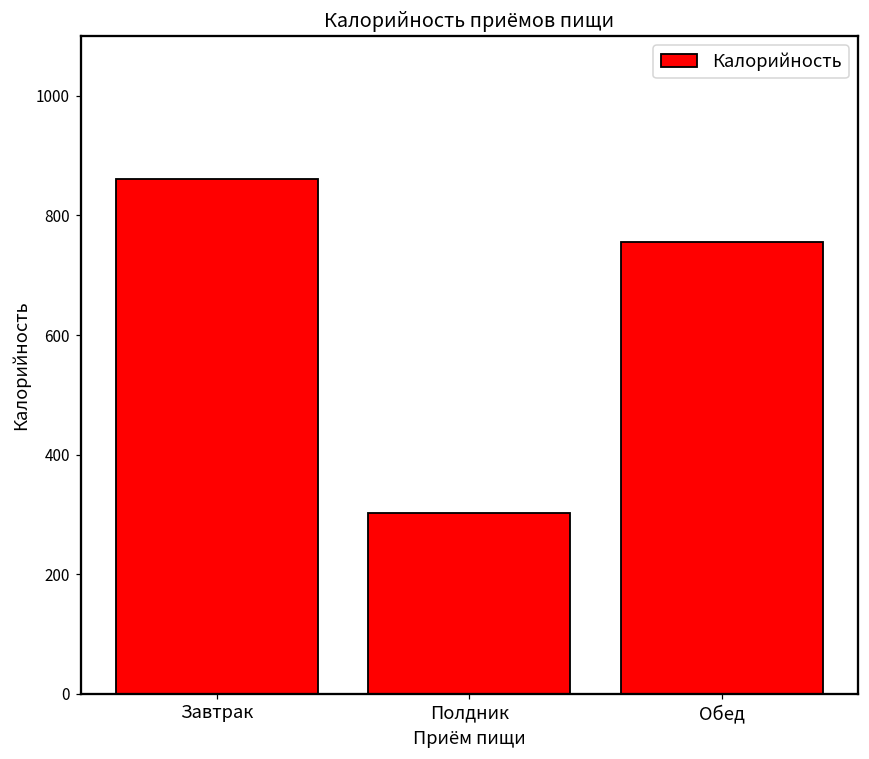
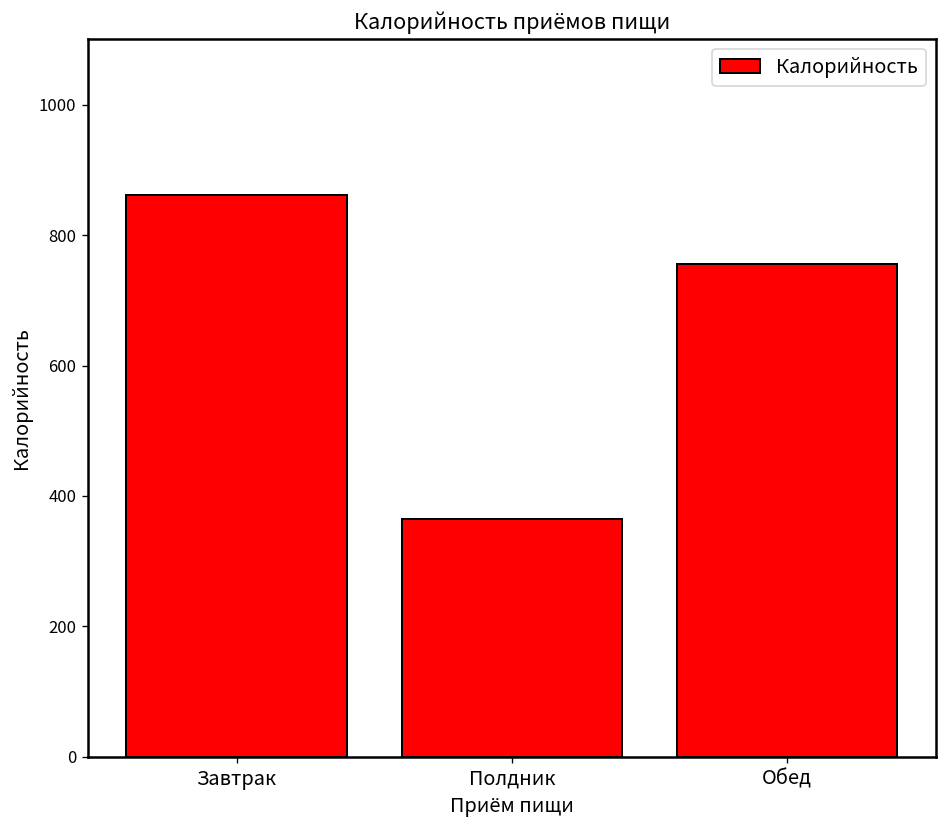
  {
    "Завтрак": 860,
-   "Полдник": 300,
+   "Полдник": 360,
    "Обед": 760
  }
